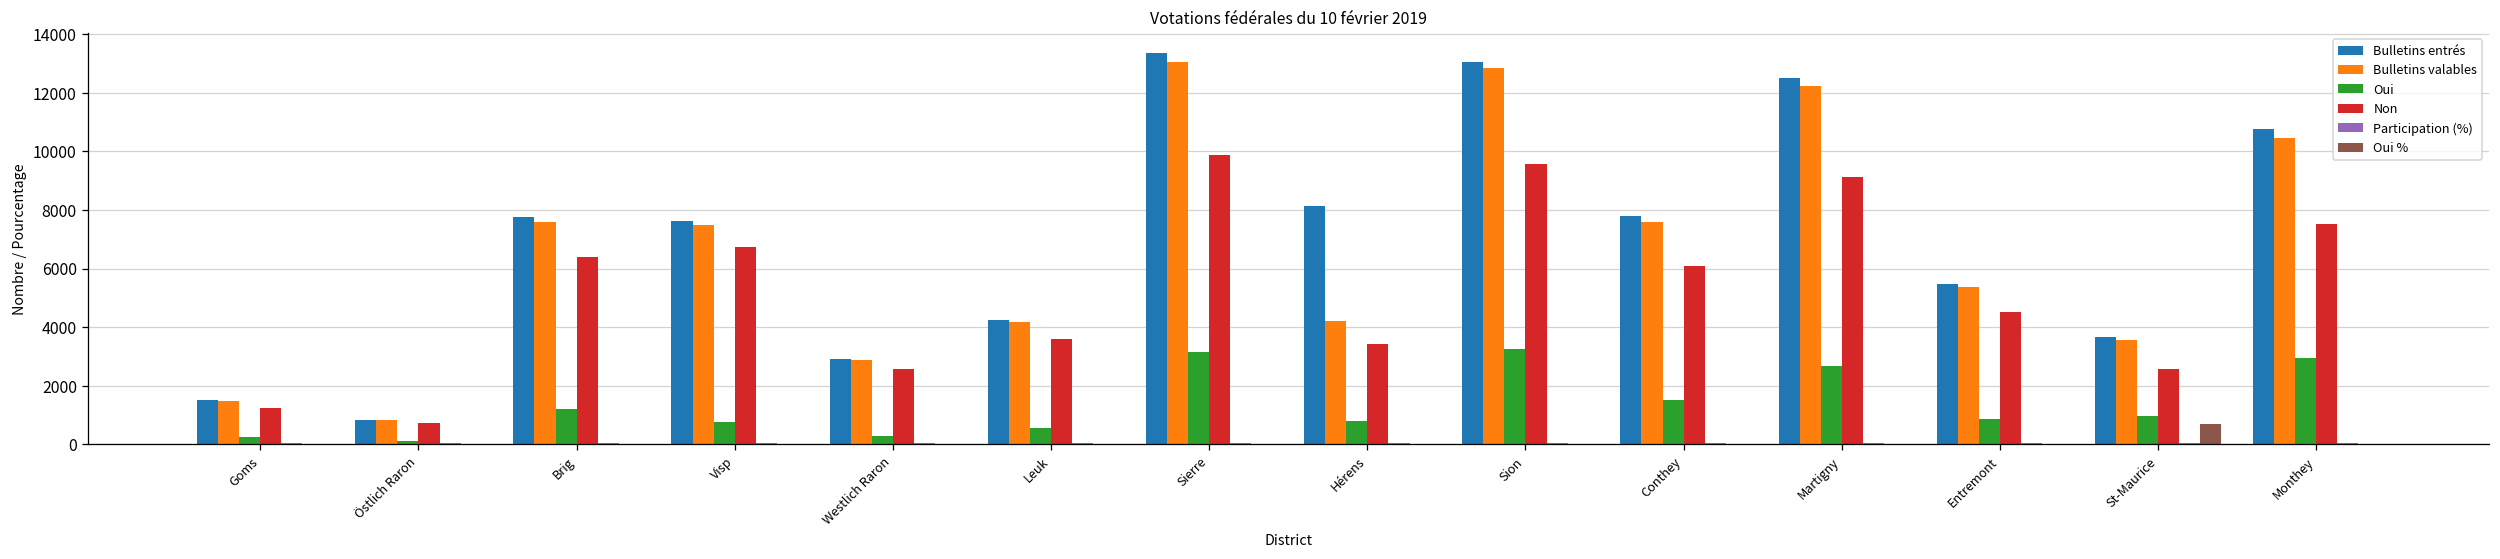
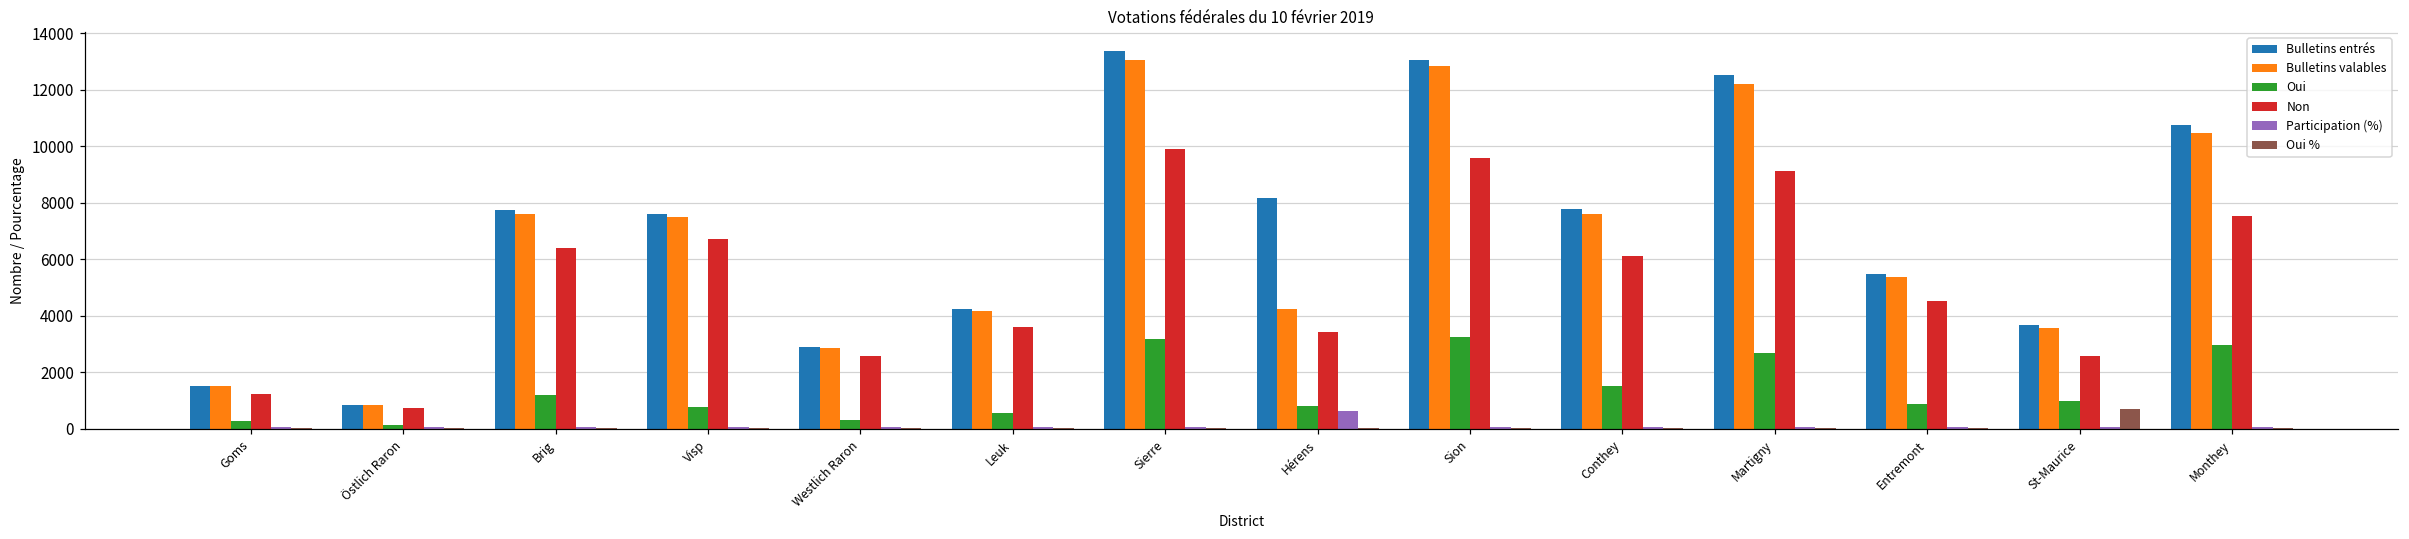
  {
    "Bulletins entrés": {
      "Goms": 1500,
      "Östlich Raron": 800,
      "Brig": 7700,
      "Visp": 7600,
      "Westlich Raron": 2900,
      "Leuk": 4200,
      "Sierre": 13400,
      "Hérens": 8200,
      "Sion": 13100,
      "Conthey": 7800,
      "Martigny": 12500,
      "Entremont": 5500,
      "St-Maurice": 3700,
      "Monthey": 10800
    },
    "Bulletins valables": {
      "Goms": 1500,
      "Östlich Raron": 800,
      "Brig": 7600,
      "Visp": 7500,
      "Westlich Raron": 2900,
      "Leuk": 4200,
      "Sierre": 13000,
      "Hérens": 4200,
      "Sion": 12800,
      "Conthey": 7600,
      "Martigny": 12200,
      "Entremont": 5400,
      "St-Maurice": 3600,
      "Monthey": 10500
    },
    "Oui": {
      "Goms": 300,
      "Östlich Raron": 100,
      "Brig": 1200,
      "Visp": 800,
      "Westlich Raron": 300,
      "Leuk": 600,
      "Sierre": 3200,
      "Hérens": 800,
      "Sion": 3300,
      "Conthey": 1500,
      "Martigny": 2700,
      "Entremont": 900,
      "St-Maurice": 1000,
      "Monthey": 2900
    },
    "Non": {
      "Goms": 1200,
      "Östlich Raron": 700,
      "Brig": 6400,
      "Visp": 6700,
      "Westlich Raron": 2600,
      "Leuk": 3600,
      "Sierre": 9900,
      "Hérens": 3400,
      "Sion": 9600,
      "Conthey": 6100,
      "Martigny": 9100,
      "Entremont": 4500,
      "St-Maurice": 2600,
      "Monthey": 7500
    },
    "Participation (%)": {
-     "Hérens": 100
+     "Hérens": 600
    },
    "Oui %": {
      "St-Maurice": 700
    }
  }
